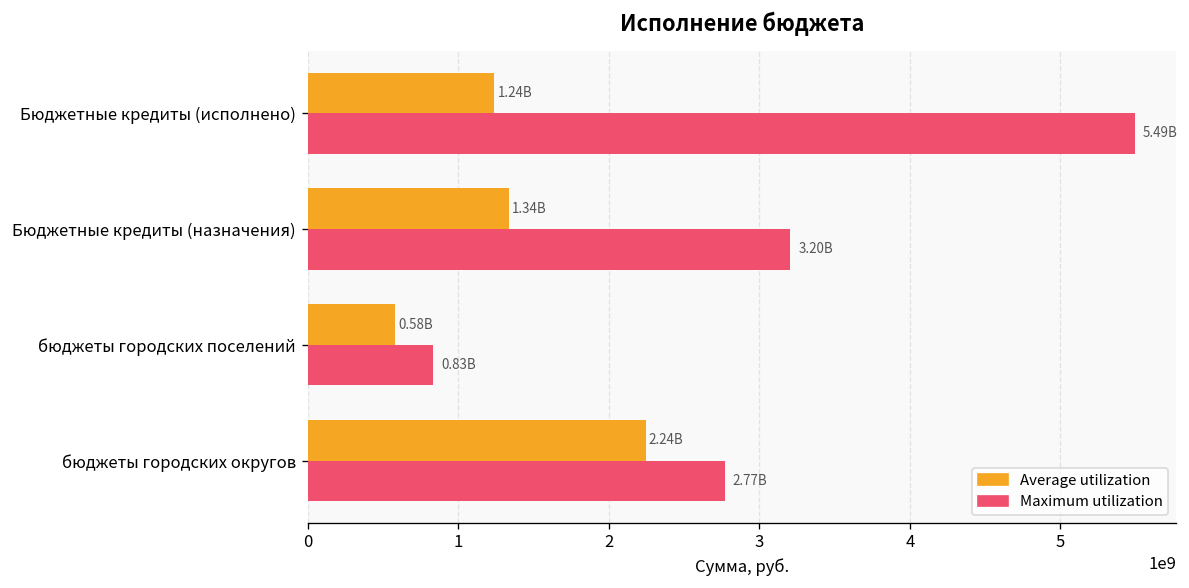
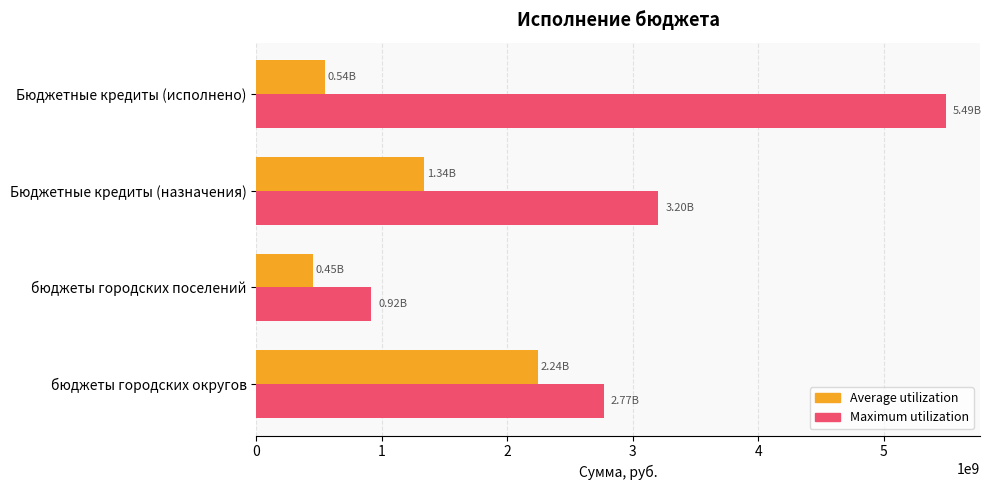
  {
    "Average utilization": {
-     "Бюджетные кредиты (исполнено)": "1.24B",
+     "Бюджетные кредиты (исполнено)": "0.54B",
      "Бюджетные кредиты (назначения)": "1.34B",
-     "бюджеты городских поселений": "0.58B",
+     "бюджеты городских поселений": "0.45B",
      "бюджеты городских округов": "2.24B"
    },
    "Maximum utilization": {
      "Бюджетные кредиты (исполнено)": "5.49B",
      "Бюджетные кредиты (назначения)": "3.20B",
-     "бюджеты городских поселений": "0.83B",
+     "бюджеты городских поселений": "0.92B",
      "бюджеты городских округов": "2.77B"
    }
  }
